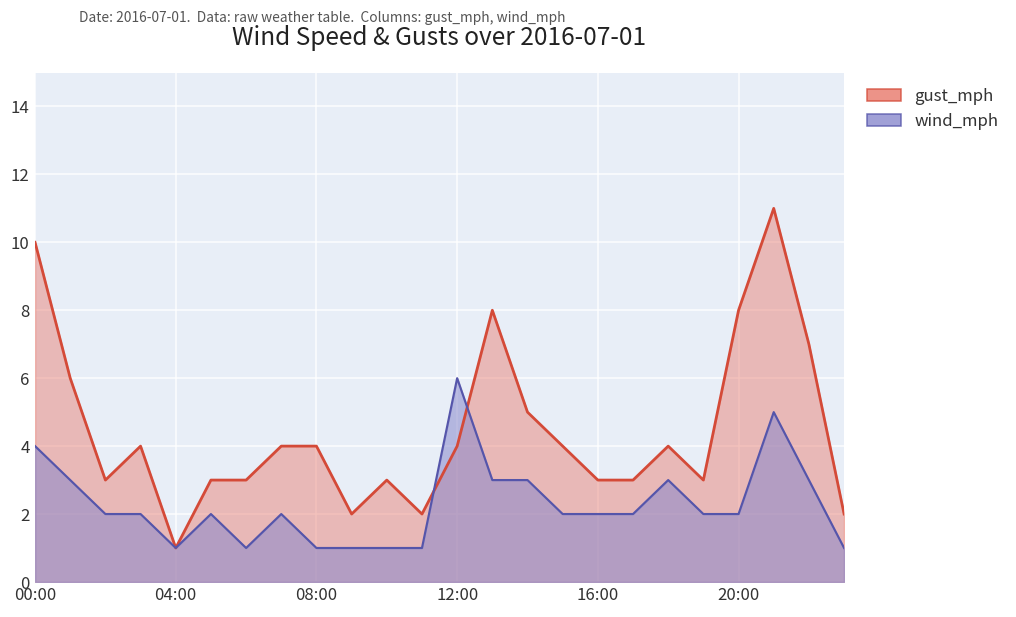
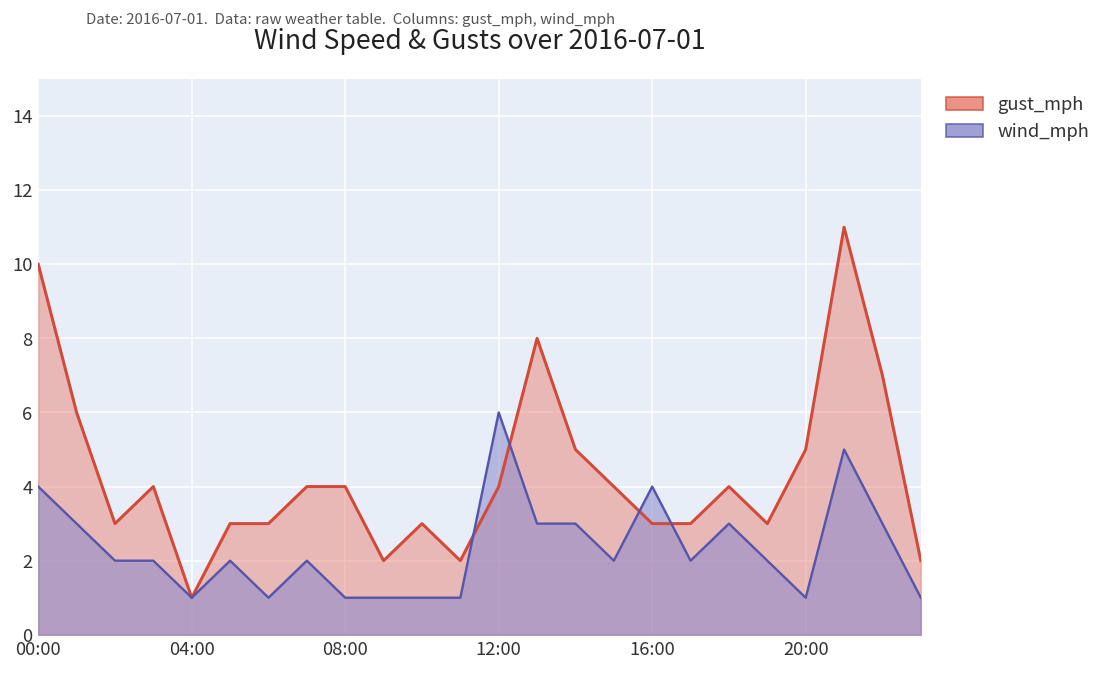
  {
    "gust_mph": {
      "00:00": 10,
      "08:00": 4,
      "12:00": 4,
      "16:00": 3,
-     "20:00": 8
+     "20:00": 5
    },
    "wind_mph": {
      "00:00": 4,
      "08:00": 1,
      "12:00": 6,
-     "16:00": 2,
-     "20:00": 2
+     "16:00": 4,
+     "20:00": 1
    }
  }
